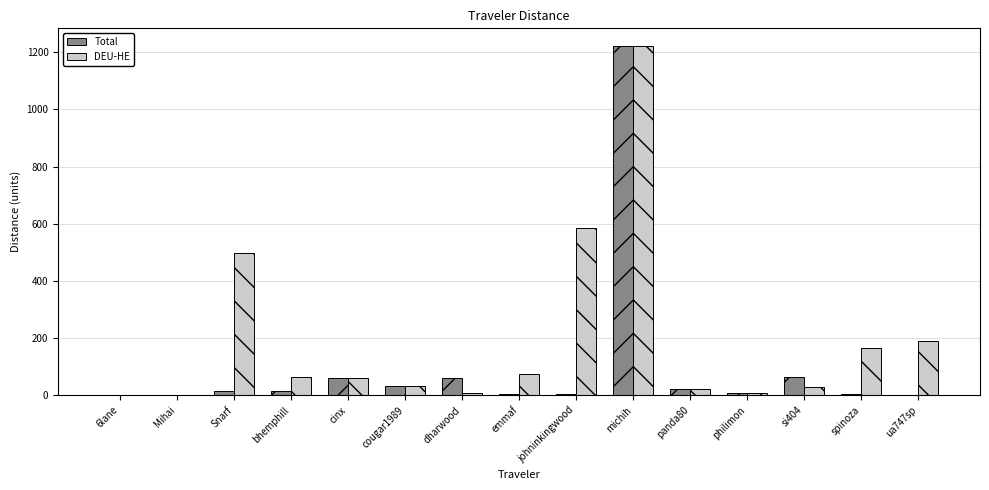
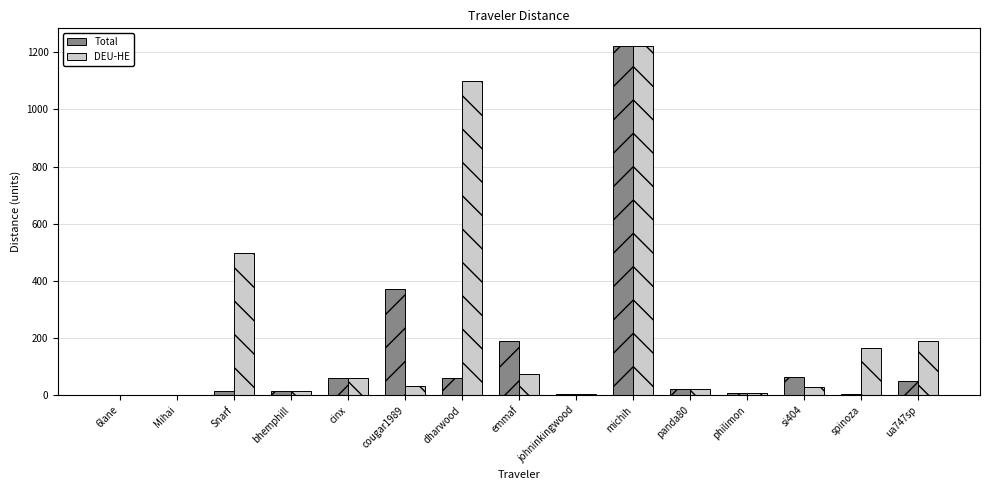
  {
    "Total": {
      "Snarf": 10,
      "bhemphill": 10,
      "cinx": 60,
-     "cougar1989": 30,
+     "cougar1989": 370,
      "dharwood": 60,
-     "emmaf": 0,
+     "emmaf": 190,
      "michih": 1220,
      "panda80": 20,
      "si404": 60,
-     "ua747sp": 0
+     "ua747sp": 50
    },
    "DEU-HE": {
      "Snarf": 500,
-     "bhemphill": 60,
+     "bhemphill": 10,
      "cinx": 60,
      "cougar1989": 30,
-     "dharwood": 10,
+     "dharwood": 1100,
      "emmaf": 80,
-     "johninkingwood": 590,
+     "johninkingwood": 0,
      "michih": 1220,
      "panda80": 20,
      "si404": 30,
      "spinoza": 170,
      "ua747sp": 190
    }
  }
